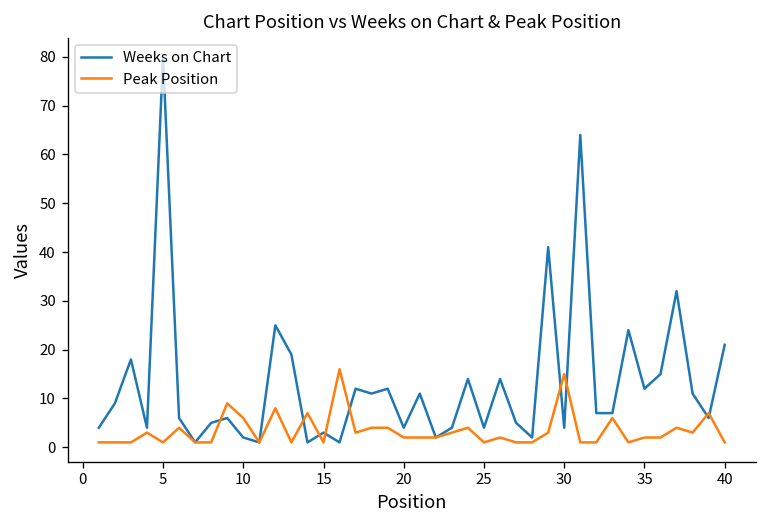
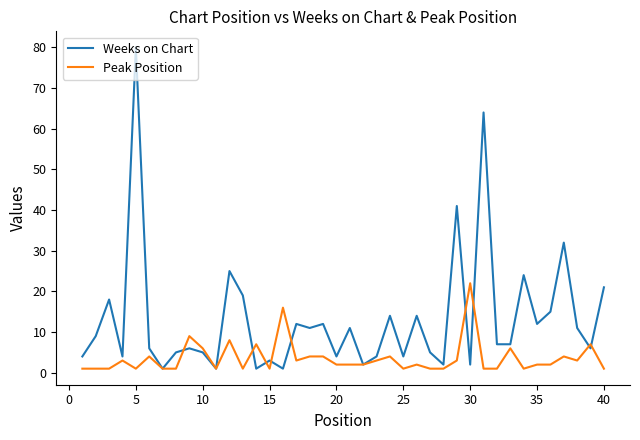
  {
    "Weeks on Chart": {
-     "10": 2,
+     "10": 5,
      "15": 3,
      "20": 4,
      "25": 4,
-     "30": 4,
+     "30": 2,
      "35": 12,
      "40": 21
    },
    "Peak Position": {
      "5": 1,
      "10": 6,
      "15": 1,
      "20": 2,
      "25": 1,
-     "30": 15,
+     "30": 22,
      "35": 2,
      "40": 1
    }
  }
